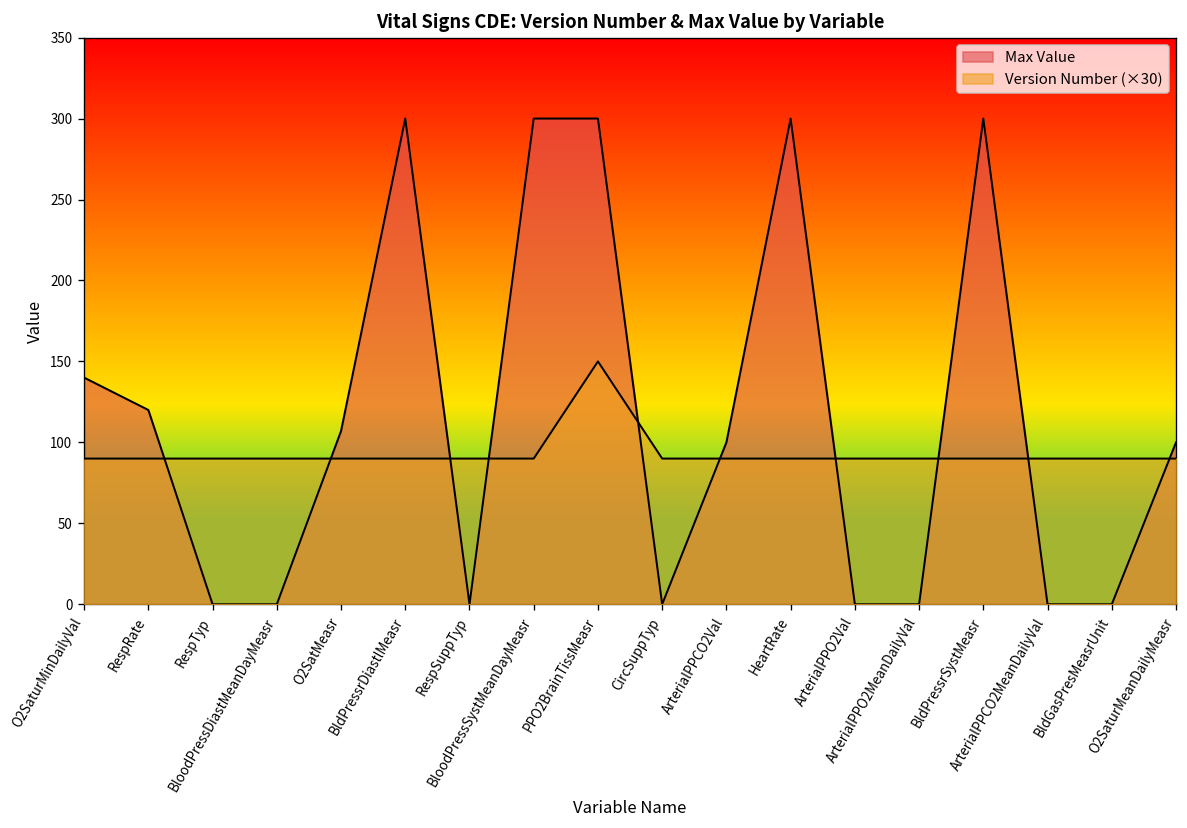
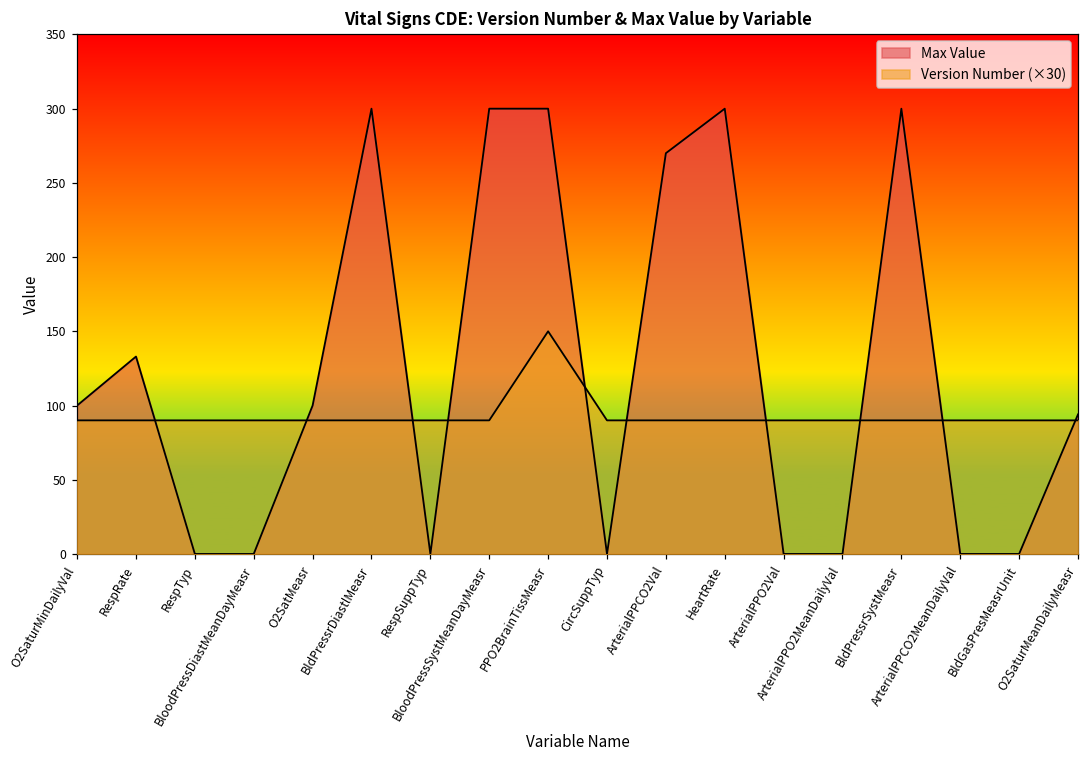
  {
    "Max Value": {
-     "O2SaturMinDailyVal": 140,
-     "RespRate": 120,
+     "O2SaturMinDailyVal": 100,
+     "RespRate": 133,
      "RespTyp": 0,
      "BloodPressDiastMeanDayMeasr": 0,
-     "O2SatMeasr": 107,
+     "O2SatMeasr": 100,
      "BldPressrDiastlMeasr": 300,
      "RespSuppTyp": 0,
      "BloodPressSystMeanDayMeasr": 300,
      "PPO2BrainTissMeasr": 300,
      "CircSuppTyp": 0,
-     "ArterialPPCO2Val": 100,
+     "ArterialPPCO2Val": 270,
      "HeartRate": 300,
      "ArterialPPO2Val": 0,
      "ArterialPPO2MeanDailyVal": 0,
      "BldPressrSystMeasr": 300,
      "ArterialPPCO2MeanDailyVal": 0,
      "BldGasPresMeasrUnit": 0,
-     "O2SaturMeanDailyMeasr": 100
+     "O2SaturMeanDailyMeasr": 94
    },
    "Version Number (×30)": {
      "O2SaturMinDailyVal": 90,
      "RespRate": 90,
      "RespTyp": 90,
      "BloodPressDiastMeanDayMeasr": 90,
      "O2SatMeasr": 90,
      "BldPressrDiastlMeasr": 90,
      "RespSuppTyp": 90,
      "BloodPressSystMeanDayMeasr": 90,
      "PPO2BrainTissMeasr": 150,
      "CircSuppTyp": 90,
      "ArterialPPCO2Val": 90,
      "HeartRate": 90,
      "ArterialPPO2Val": 90,
      "ArterialPPO2MeanDailyVal": 90,
      "BldPressrSystMeasr": 90,
      "ArterialPPCO2MeanDailyVal": 90,
      "BldGasPresMeasrUnit": 90,
      "O2SaturMeanDailyMeasr": 90
    }
  }
